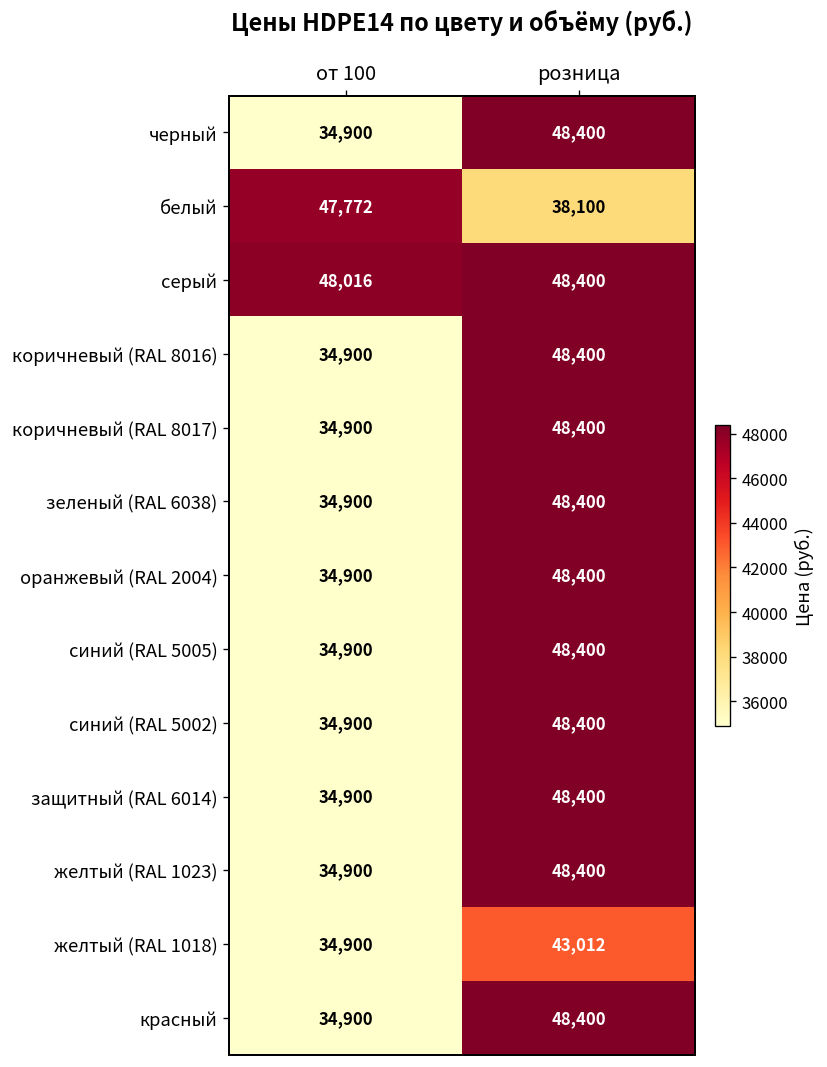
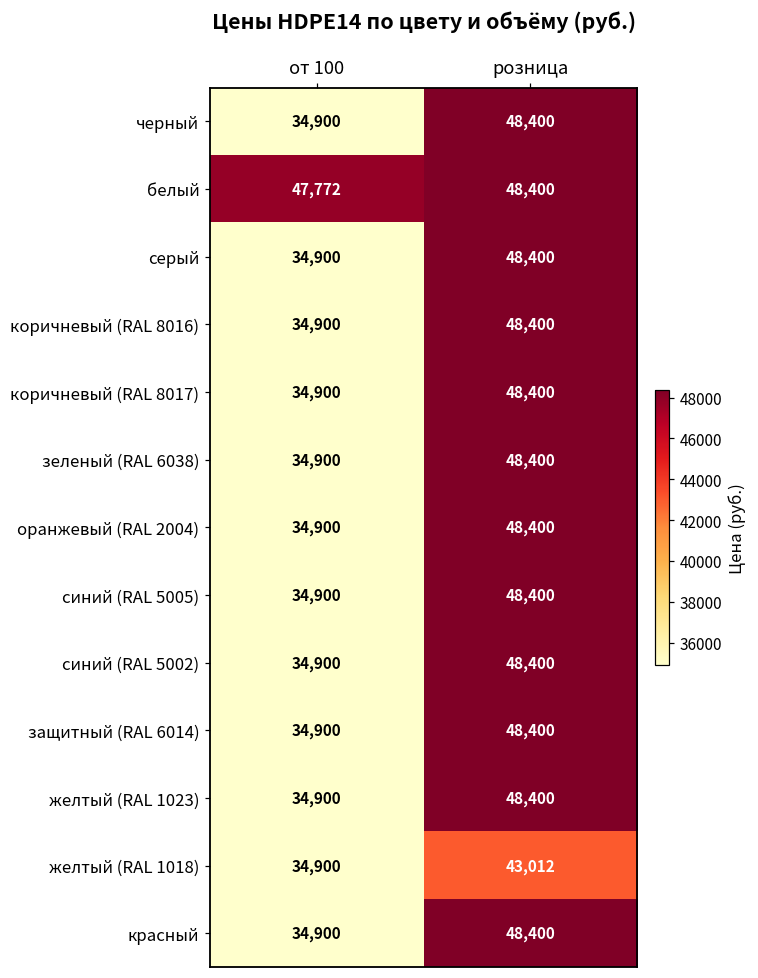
  {
    "черный": {
      "от 100": "34,900",
      "розница": "48,400"
    },
    "белый": {
      "от 100": "47,772",
-     "розница": "38,100"
+     "розница": "48,400"
    },
    "серый": {
-     "от 100": "48,016",
+     "от 100": "34,900",
      "розница": "48,400"
    },
    "коричневый (RAL 8016)": {
      "от 100": "34,900",
      "розница": "48,400"
    },
    "коричневый (RAL 8017)": {
      "от 100": "34,900",
      "розница": "48,400"
    },
    "зеленый (RAL 6038)": {
      "от 100": "34,900",
      "розница": "48,400"
    },
    "оранжевый (RAL 2004)": {
      "от 100": "34,900",
      "розница": "48,400"
    },
    "синий (RAL 5005)": {
      "от 100": "34,900",
      "розница": "48,400"
    },
    "синий (RAL 5002)": {
      "от 100": "34,900",
      "розница": "48,400"
    },
    "защитный (RAL 6014)": {
      "от 100": "34,900",
      "розница": "48,400"
    },
    "желтый (RAL 1023)": {
      "от 100": "34,900",
      "розница": "48,400"
    },
    "желтый (RAL 1018)": {
      "от 100": "34,900",
      "розница": "43,012"
    },
    "красный": {
      "от 100": "34,900",
      "розница": "48,400"
    }
  }
